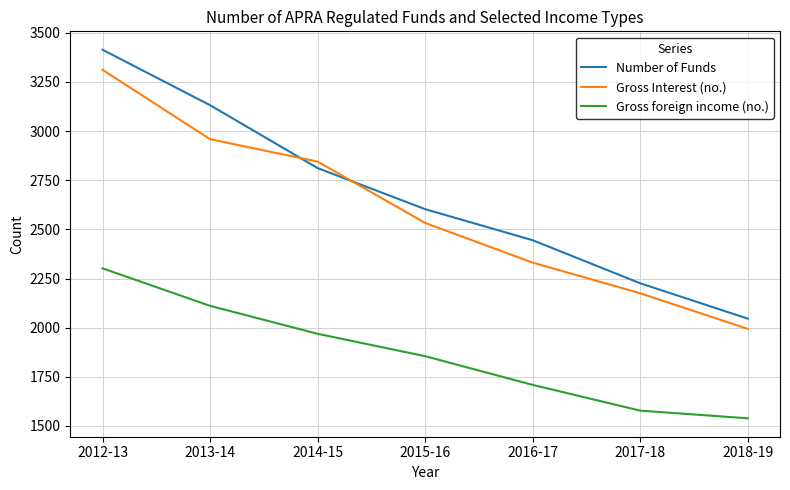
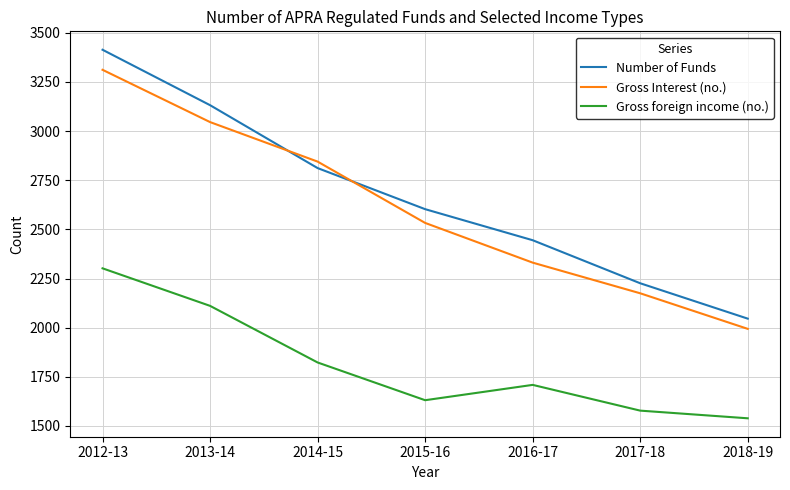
  {
    "Number of Funds": {
      "2012-13": 3410,
      "2013-14": 3130,
      "2014-15": 2810,
      "2015-16": 2600,
      "2016-17": 2450,
      "2017-18": 2230,
      "2018-19": 2050
    },
    "Gross Interest (no.)": {
      "2012-13": 3310,
-     "2013-14": 2960,
+     "2013-14": 3050,
      "2014-15": 2850,
      "2015-16": 2530,
      "2016-17": 2330,
      "2017-18": 2180,
      "2018-19": 1990
    },
    "Gross foreign income (no.)": {
      "2012-13": 2300,
      "2013-14": 2110,
-     "2014-15": 1970,
-     "2015-16": 1860,
+     "2014-15": 1820,
+     "2015-16": 1630,
      "2016-17": 1710,
      "2017-18": 1580,
      "2018-19": 1540
    }
  }
